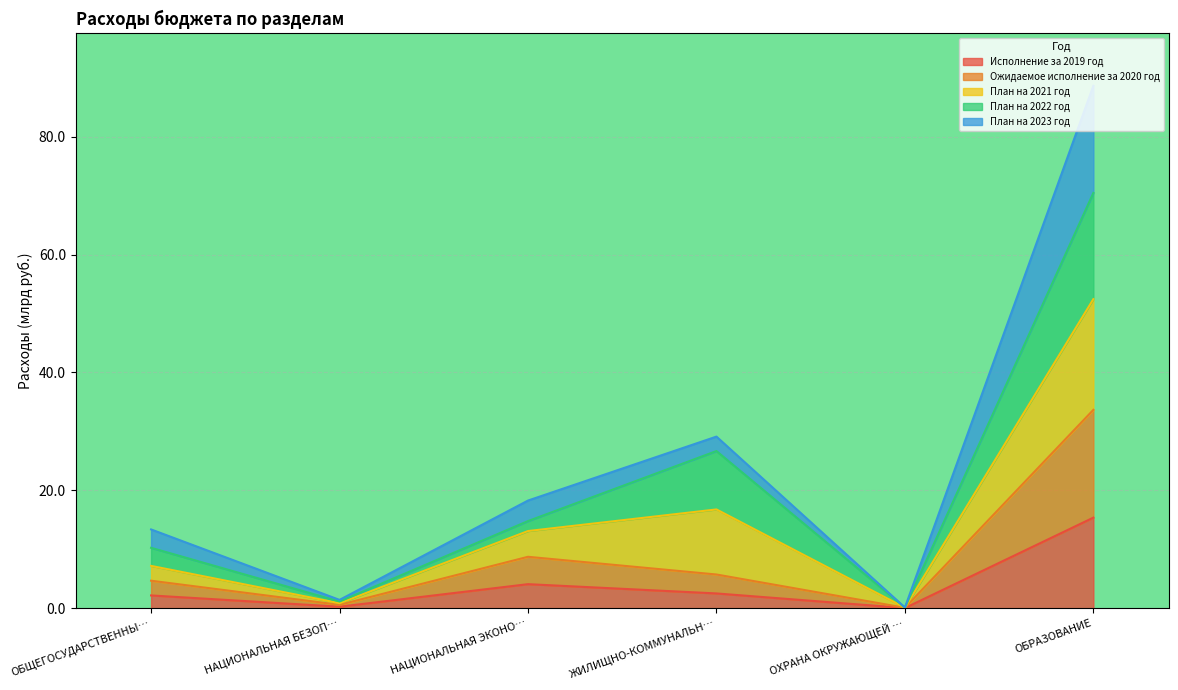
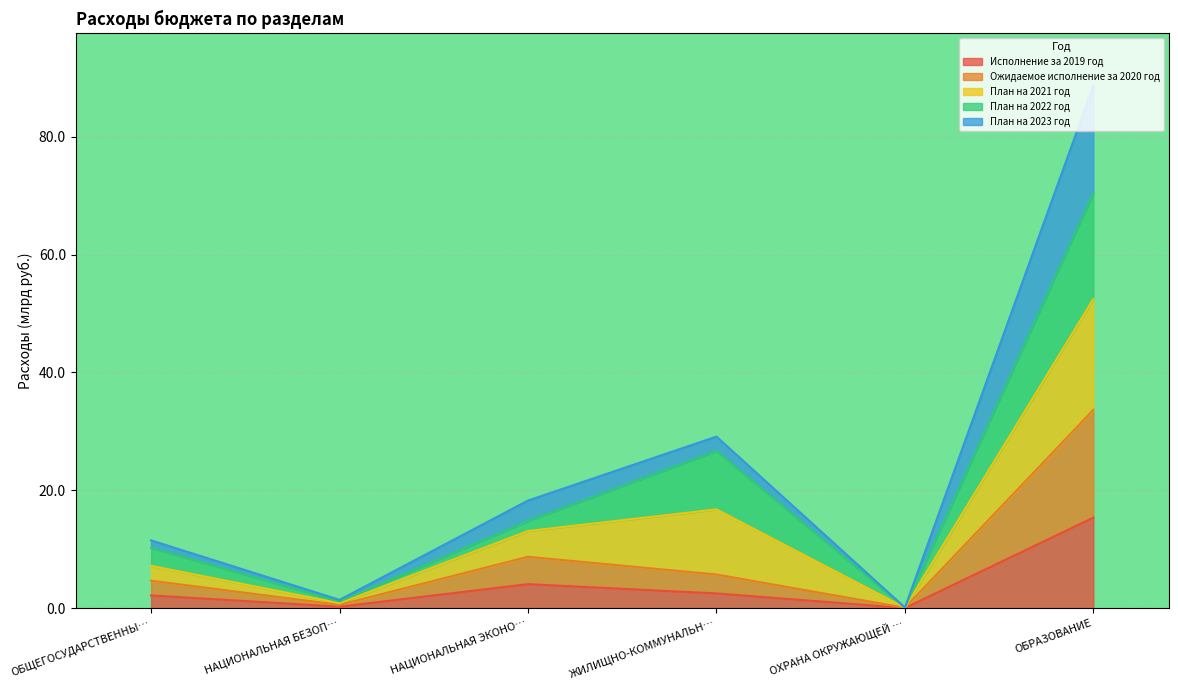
  {
    "План на 2021 год": {
      "ОБЩЕГОСУДАРСТВЕННЫ…": 3,
      "НАЦИОНАЛЬНАЯ ЭКОНО…": 4,
      "ЖИЛИЩНО-КОММУНАЛЬН…": 11,
      "ОБРАЗОВАНИЕ": 19
    },
    "План на 2022 год": {
      "ОБЩЕГОСУДАРСТВЕННЫ…": 3,
      "НАЦИОНАЛЬНАЯ ЭКОНО…": 2,
      "ЖИЛИЩНО-КОММУНАЛЬН…": 10,
      "ОБРАЗОВАНИЕ": 18
    },
    "План на 2023 год": {
-     "ОБЩЕГОСУДАРСТВЕННЫ…": 3,
+     "ОБЩЕГОСУДАРСТВЕННЫ…": 1,
      "НАЦИОНАЛЬНАЯ ЭКОНО…": 3,
      "ЖИЛИЩНО-КОММУНАЛЬН…": 2
    }
  }
